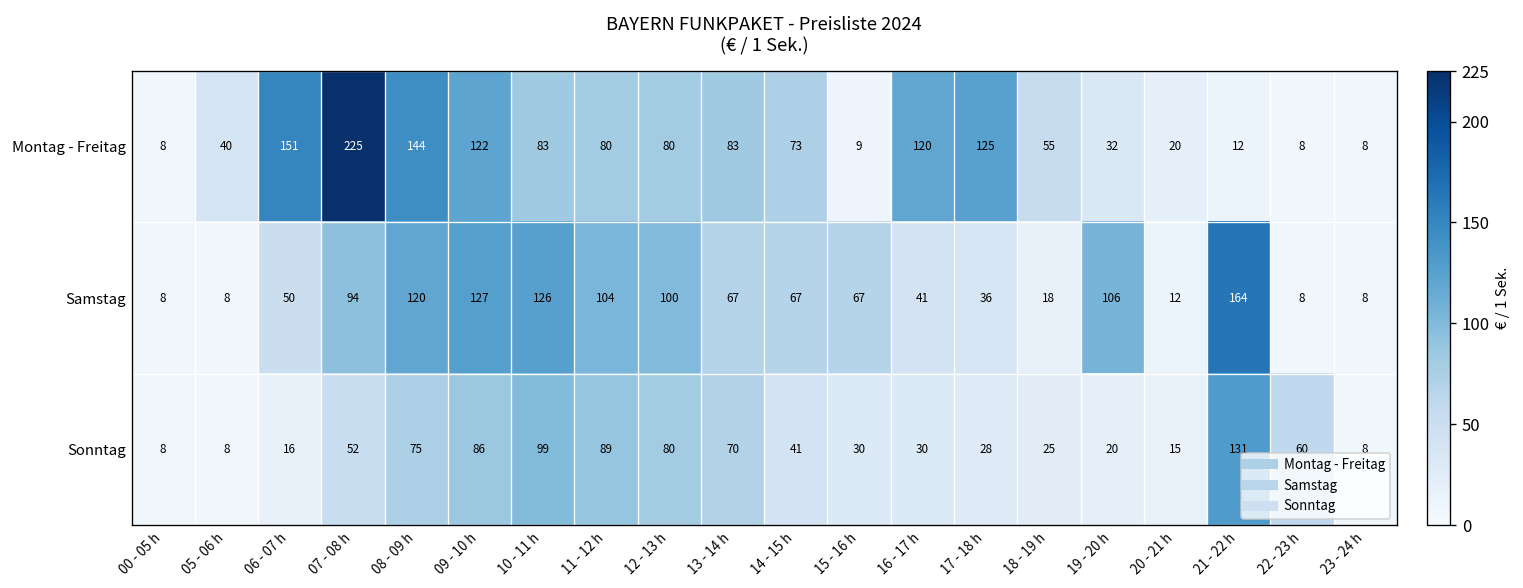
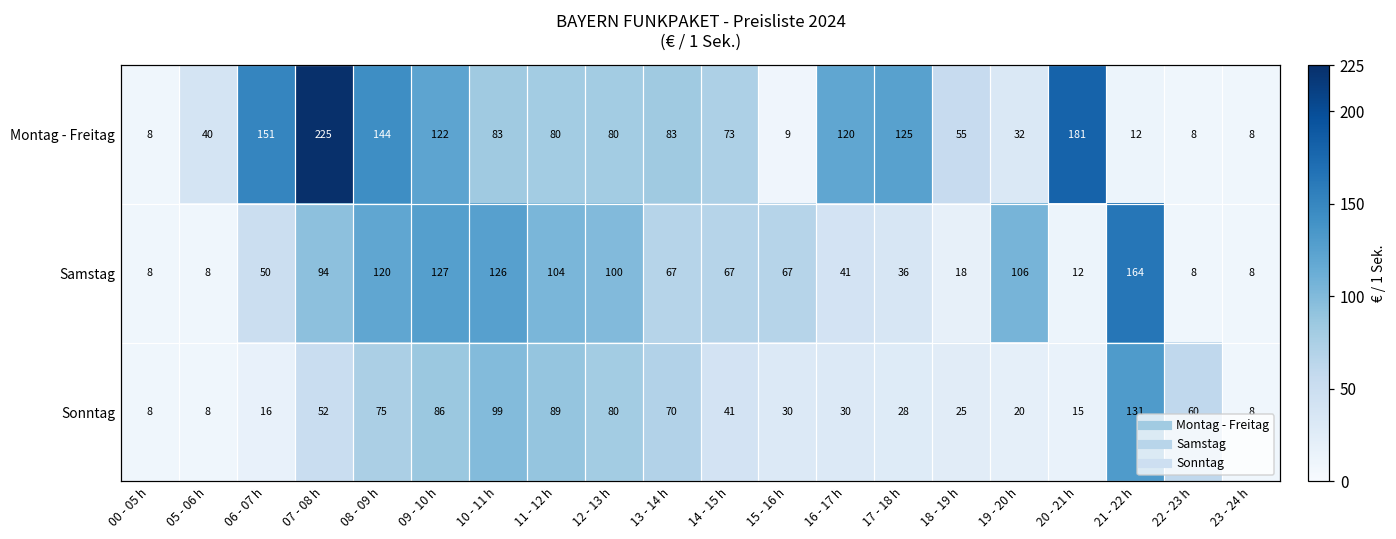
  {
    "Montag - Freitag": {
      "00 - 05 h": 8,
      "05 - 06 h": 40,
      "06 - 07 h": 151,
      "07 - 08 h": 225,
      "08 - 09 h": 144,
      "09 - 10 h": 122,
      "10 - 11 h": 83,
      "11 - 12 h": 80,
      "12 - 13 h": 80,
      "13 - 14 h": 83,
      "14 - 15 h": 73,
      "15 - 16 h": 9,
      "16 - 17 h": 120,
      "17 - 18 h": 125,
      "18 - 19 h": 55,
      "19 - 20 h": 32,
-     "20 - 21 h": 20,
+     "20 - 21 h": 181,
      "21 - 22 h": 12,
      "22 - 23 h": 8,
      "23 - 24 h": 8
    },
    "Samstag": {
      "00 - 05 h": 8,
      "05 - 06 h": 8,
      "06 - 07 h": 50,
      "07 - 08 h": 94,
      "08 - 09 h": 120,
      "09 - 10 h": 127,
      "10 - 11 h": 126,
      "11 - 12 h": 104,
      "12 - 13 h": 100,
      "13 - 14 h": 67,
      "14 - 15 h": 67,
      "15 - 16 h": 67,
      "16 - 17 h": 41,
      "17 - 18 h": 36,
      "18 - 19 h": 18,
      "19 - 20 h": 106,
      "20 - 21 h": 12,
      "21 - 22 h": 164,
      "22 - 23 h": 8,
      "23 - 24 h": 8
    },
    "Sonntag": {
      "00 - 05 h": 8,
      "05 - 06 h": 8,
      "06 - 07 h": 16,
      "07 - 08 h": 52,
      "08 - 09 h": 75,
      "09 - 10 h": 86,
      "10 - 11 h": 99,
      "11 - 12 h": 89,
      "12 - 13 h": 80,
      "13 - 14 h": 70,
      "14 - 15 h": 41,
      "15 - 16 h": 30,
      "16 - 17 h": 30,
      "17 - 18 h": 28,
      "18 - 19 h": 25,
      "19 - 20 h": 20,
      "20 - 21 h": 15,
      "21 - 22 h": 131,
      "22 - 23 h": 60,
      "23 - 24 h": 8
    }
  }
